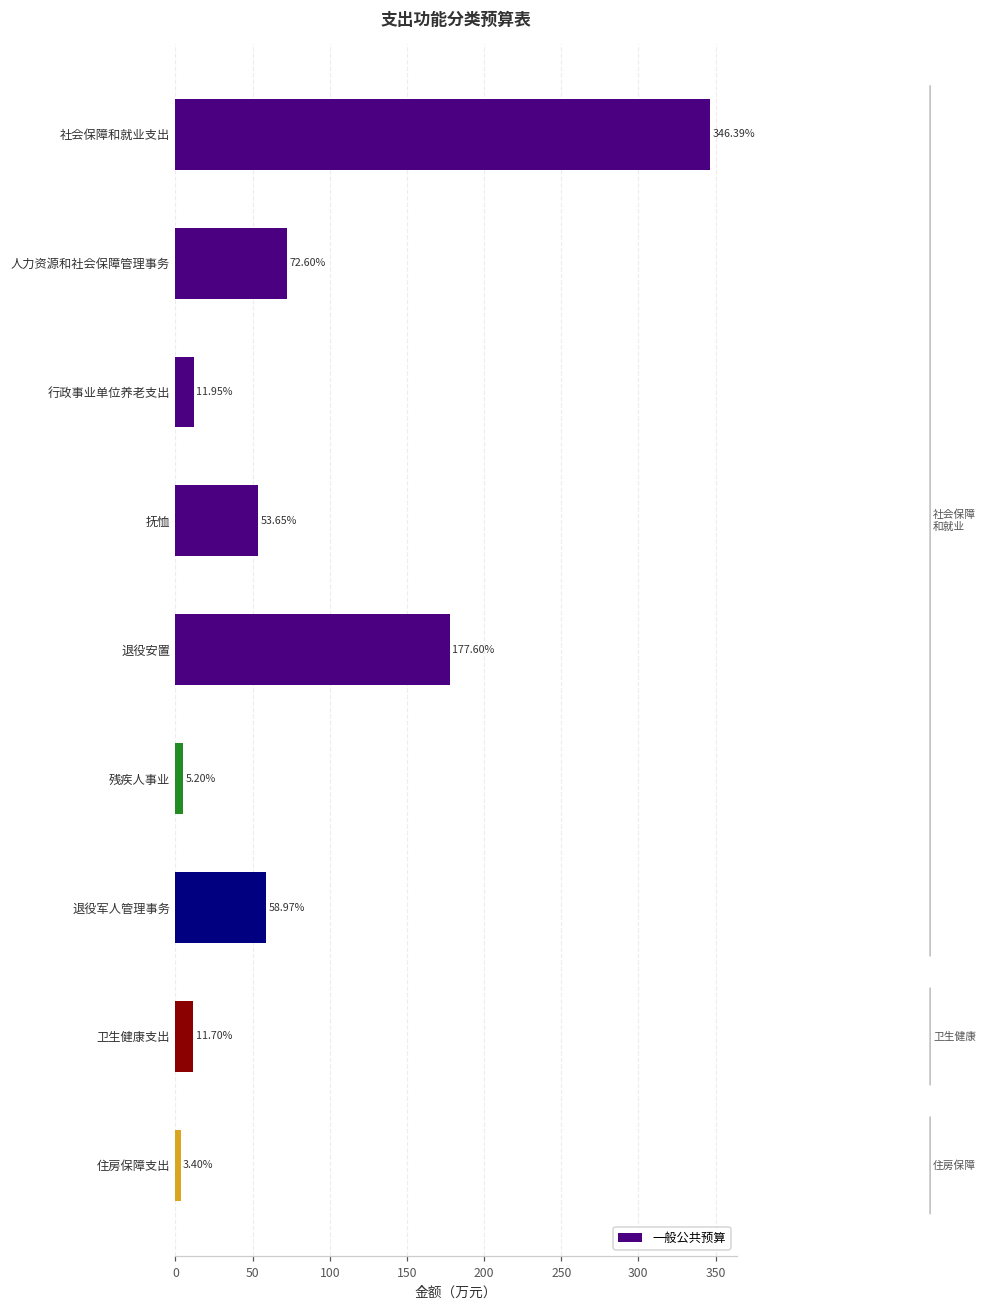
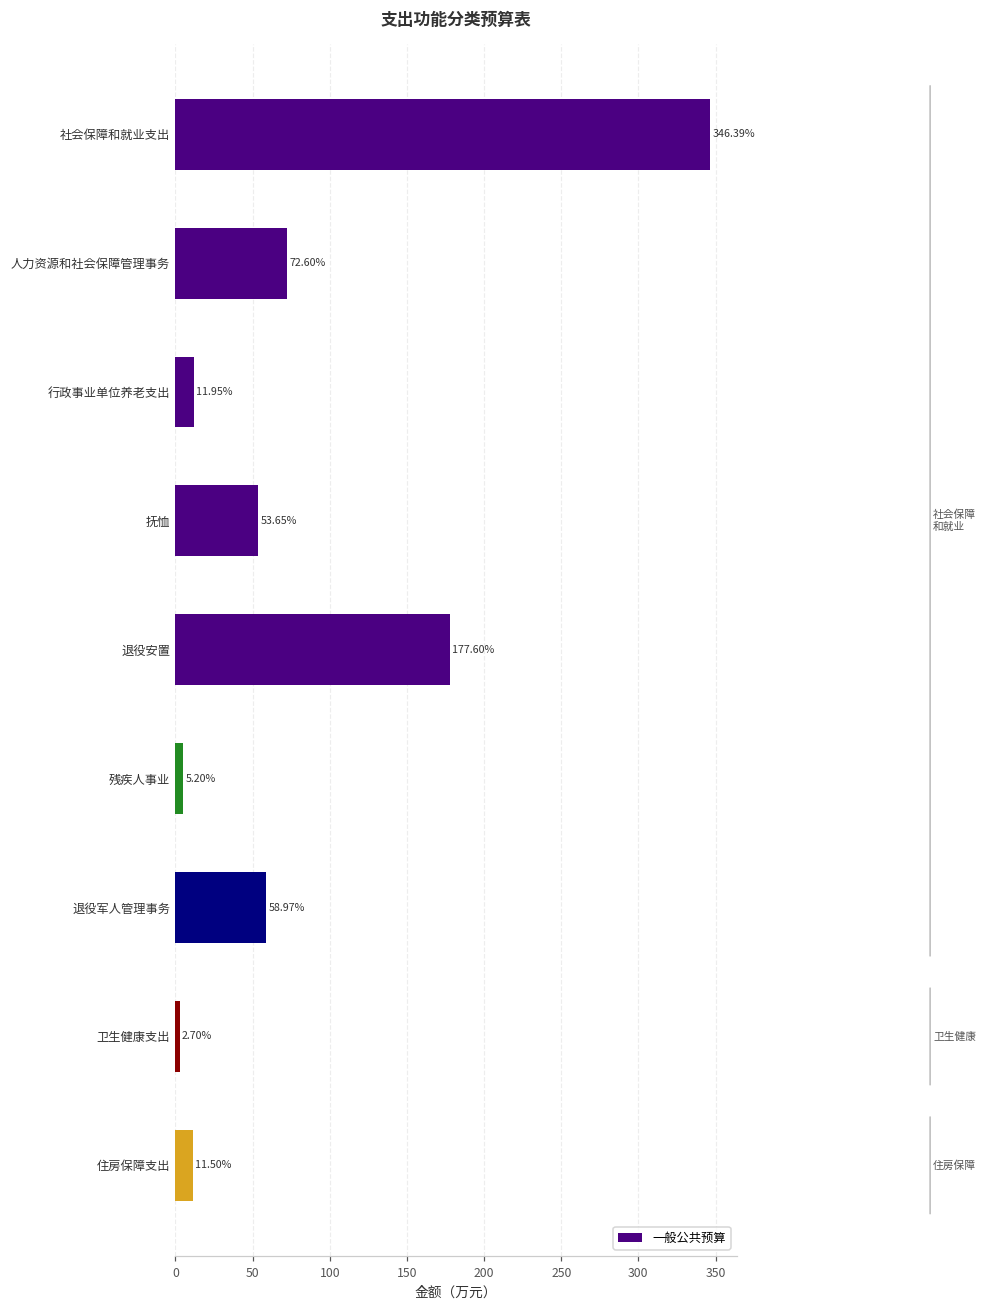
  {
    "社会保障和就业支出": "346.39%",
    "人力资源和社会保障管理事务": "72.60%",
    "行政事业单位养老支出": "11.95%",
    "抚恤": "53.65%",
    "退役安置": "177.60%",
    "残疾人事业": "5.20%",
    "退役军人管理事务": "58.97%",
-   "卫生健康支出": "11.70%",
-   "住房保障支出": "3.40%"
+   "卫生健康支出": "2.70%",
+   "住房保障支出": "11.50%"
  }
